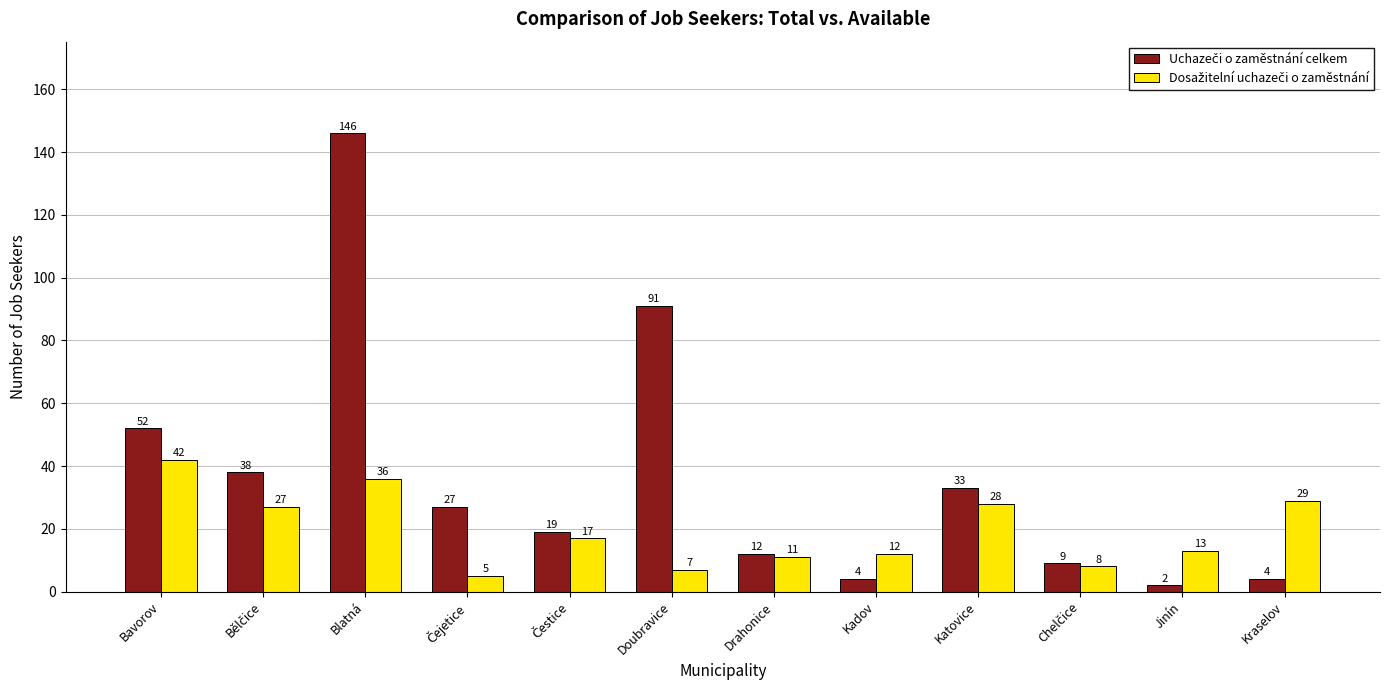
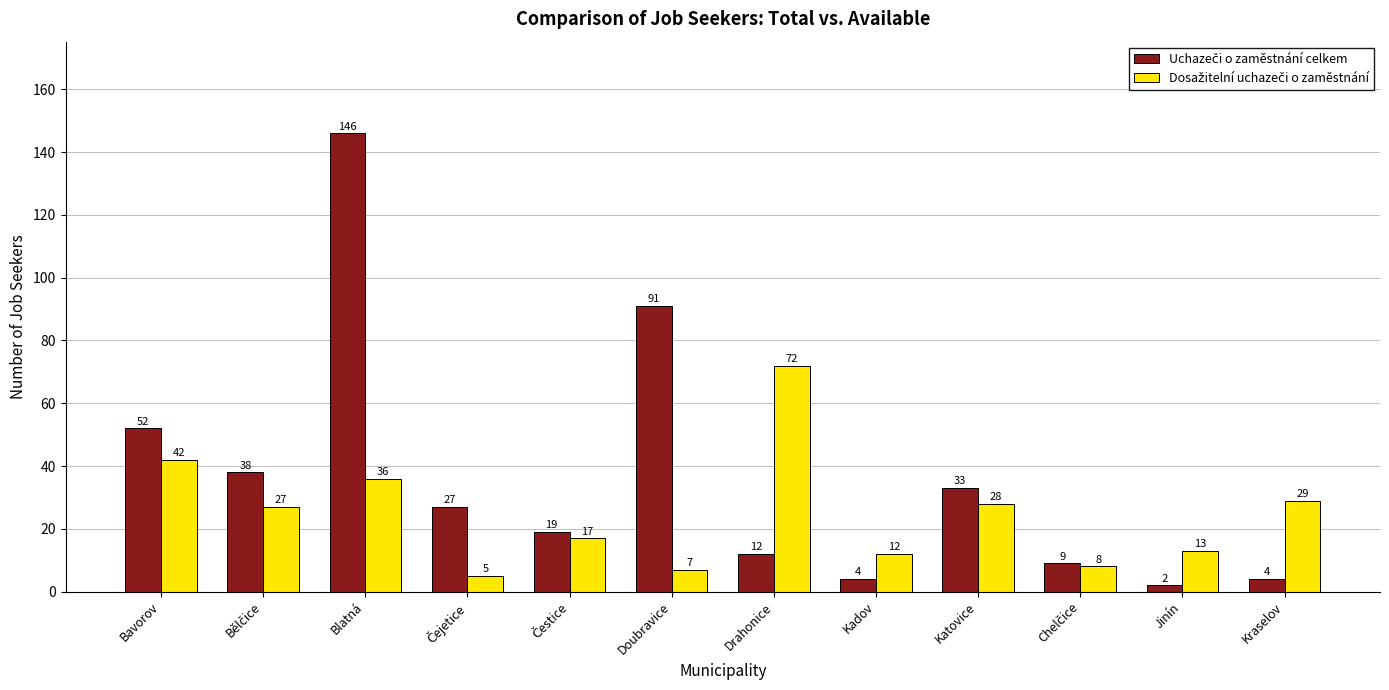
  {
    "Uchazeči o zaměstnání celkem": {
      "Bavorov": 52,
      "Bělčice": 38,
      "Blatná": 146,
      "Čejetice": 27,
      "Čestice": 19,
      "Doubravice": 91,
      "Drahonice": 12,
      "Kadov": 4,
      "Katovice": 33,
      "Chelčice": 9,
      "Jinín": 2,
      "Kraselov": 4
    },
    "Dosažitelní uchazeči o zaměstnání": {
      "Bavorov": 42,
      "Bělčice": 27,
      "Blatná": 36,
      "Čejetice": 5,
      "Čestice": 17,
      "Doubravice": 7,
-     "Drahonice": 11,
+     "Drahonice": 72,
      "Kadov": 12,
      "Katovice": 28,
      "Chelčice": 8,
      "Jinín": 13,
      "Kraselov": 29
    }
  }
